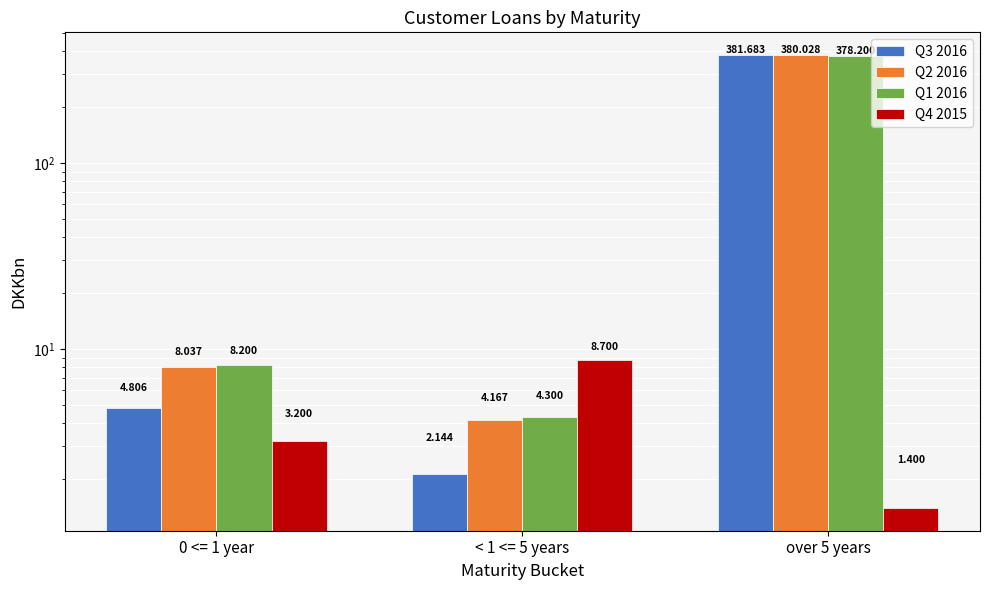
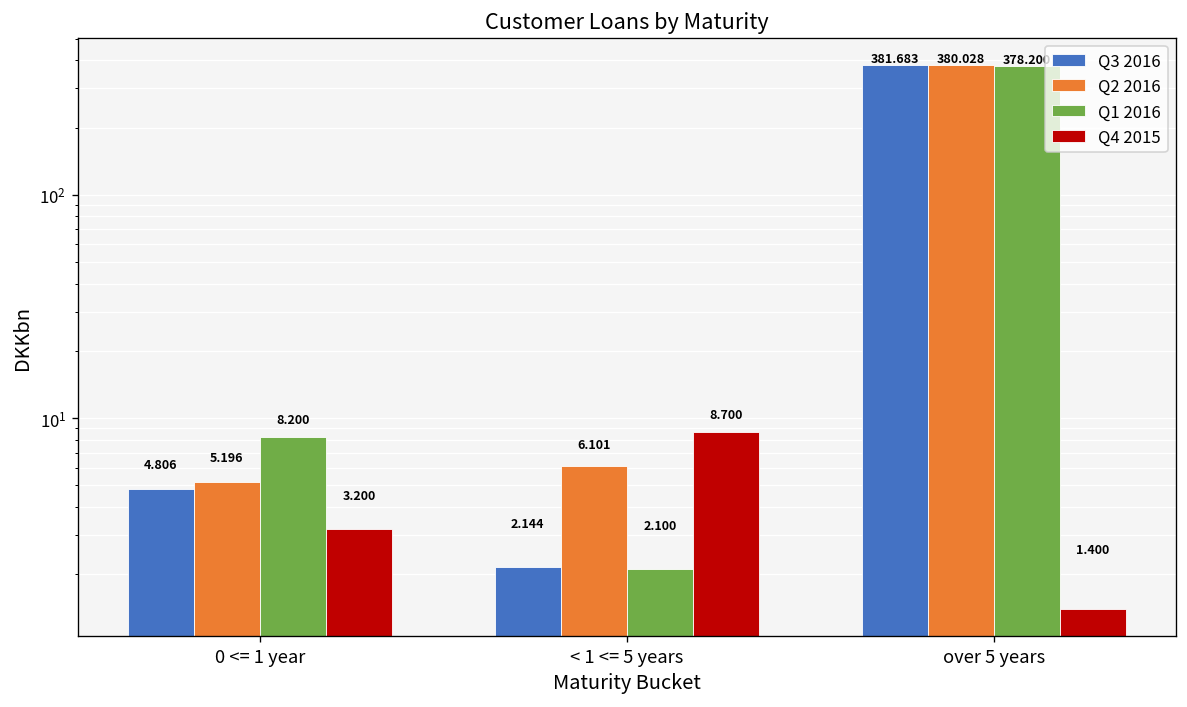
  {
    "Q3 2016": {
      "0 <= 1 year": 4.806,
      "over 5 years": 381.683
    },
    "Q2 2016": {
-     "0 <= 1 year": 8.037,
-     "< 1 <= 5 years": 4.167,
+     "0 <= 1 year": 5.196,
+     "< 1 <= 5 years": 6.101,
      "over 5 years": 380.028
    },
    "Q1 2016": {
      "0 <= 1 year": 8.200,
-     "< 1 <= 5 years": 4.300
+     "< 1 <= 5 years": 2.100
    },
    "Q4 2015": {
      "0 <= 1 year": 3.200,
      "< 1 <= 5 years": 8.700
    }
  }
